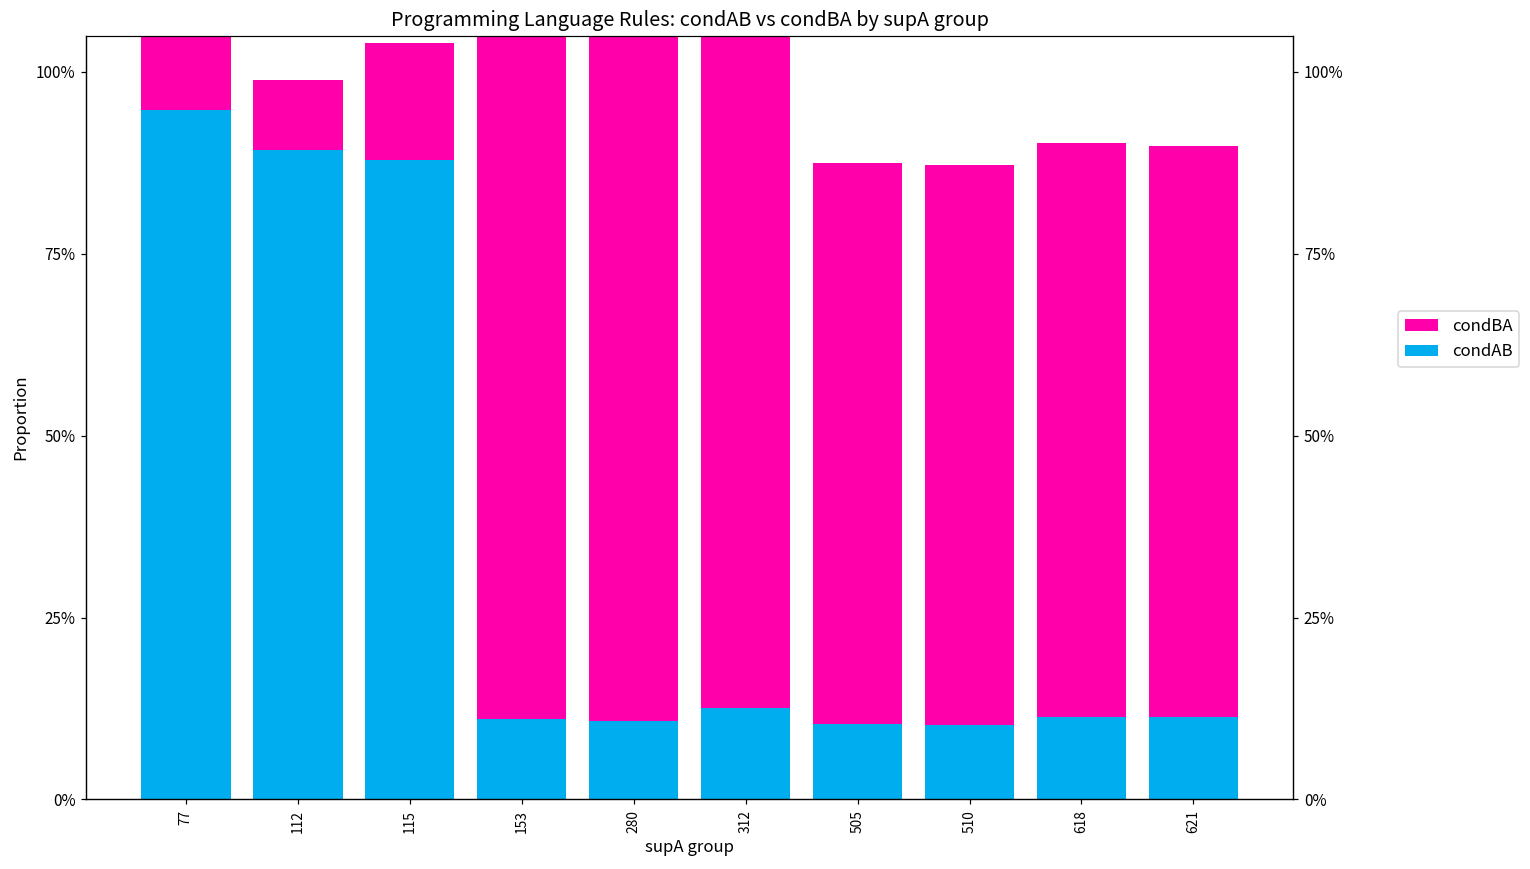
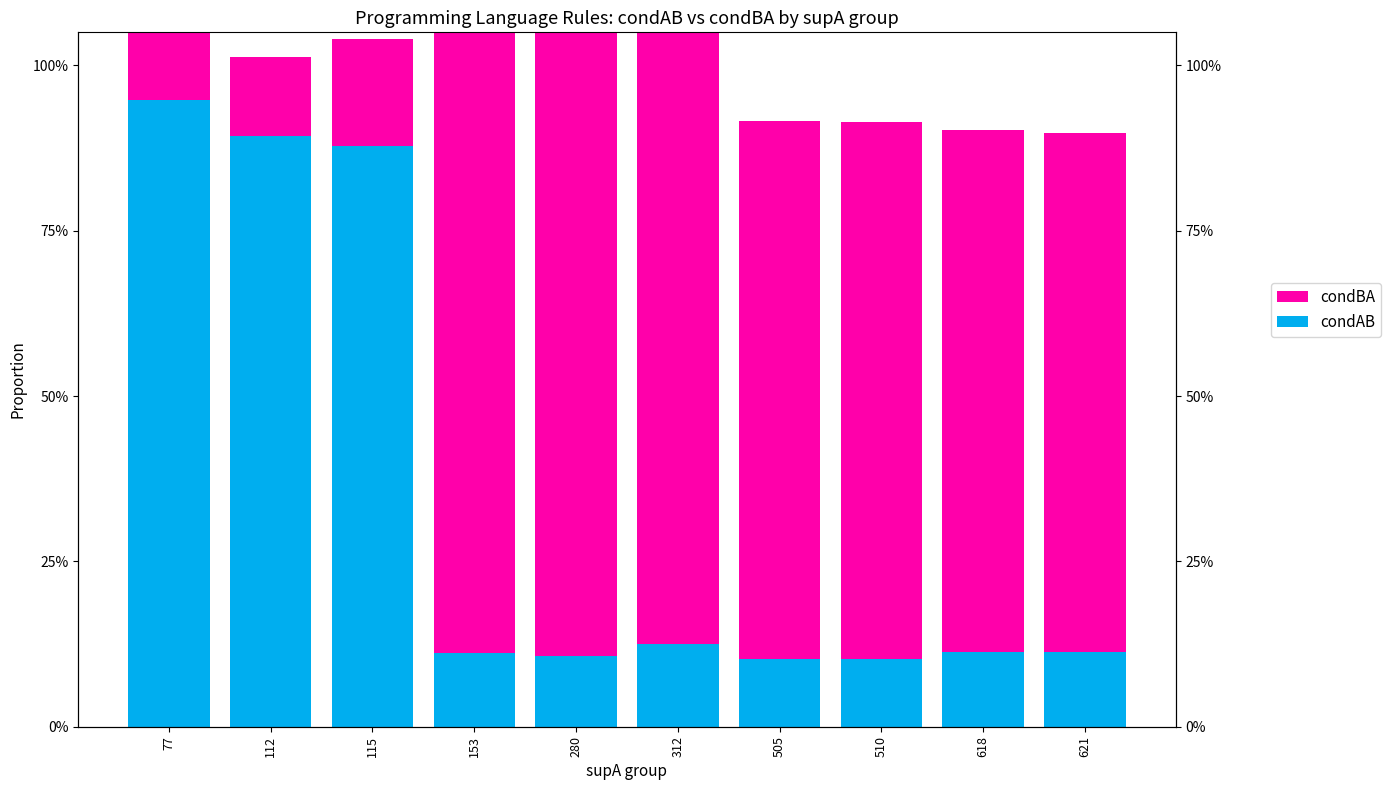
  {
    "condAB": {
      "77": "95%",
      "112": "89%",
      "115": "88%",
      "153": "11%",
      "280": "11%",
      "312": "13%",
      "505": "10%",
      "510": "10%",
      "618": "11%",
      "621": "11%"
    },
    "condBA": {
      "77": "10%",
-     "112": "10%",
+     "112": "12%",
      "115": "16%",
-     "505": "77%",
-     "510": "77%",
+     "505": "81%",
+     "510": "81%",
      "618": "79%",
      "621": "79%"
    }
  }
